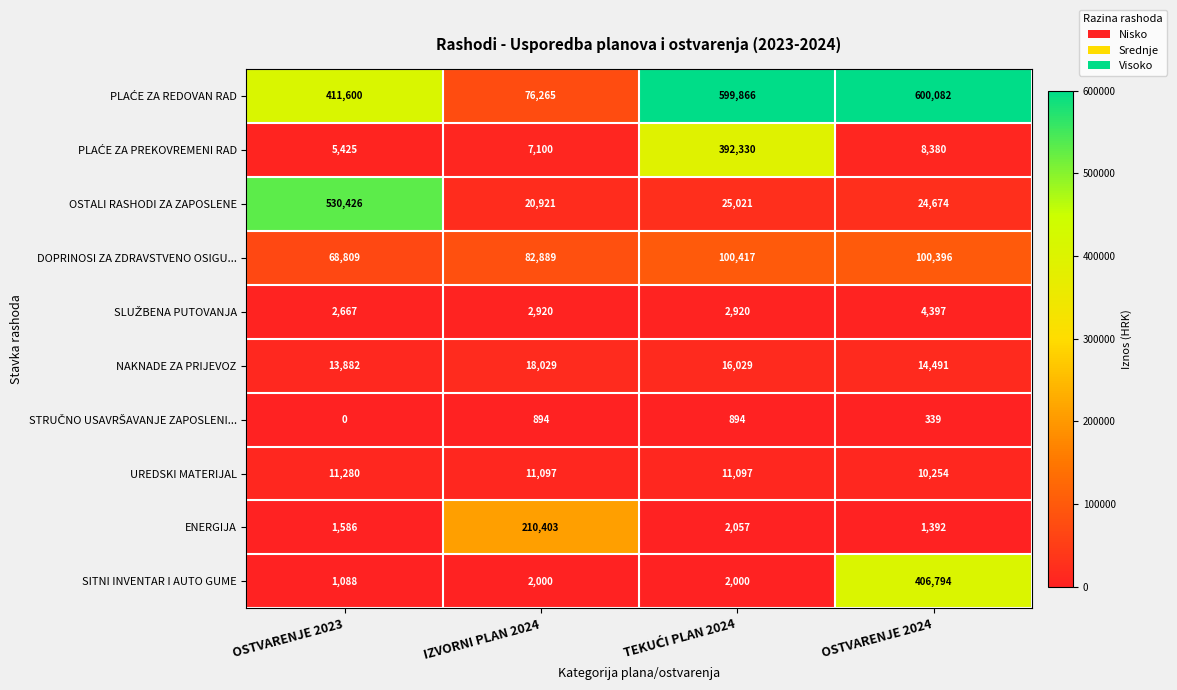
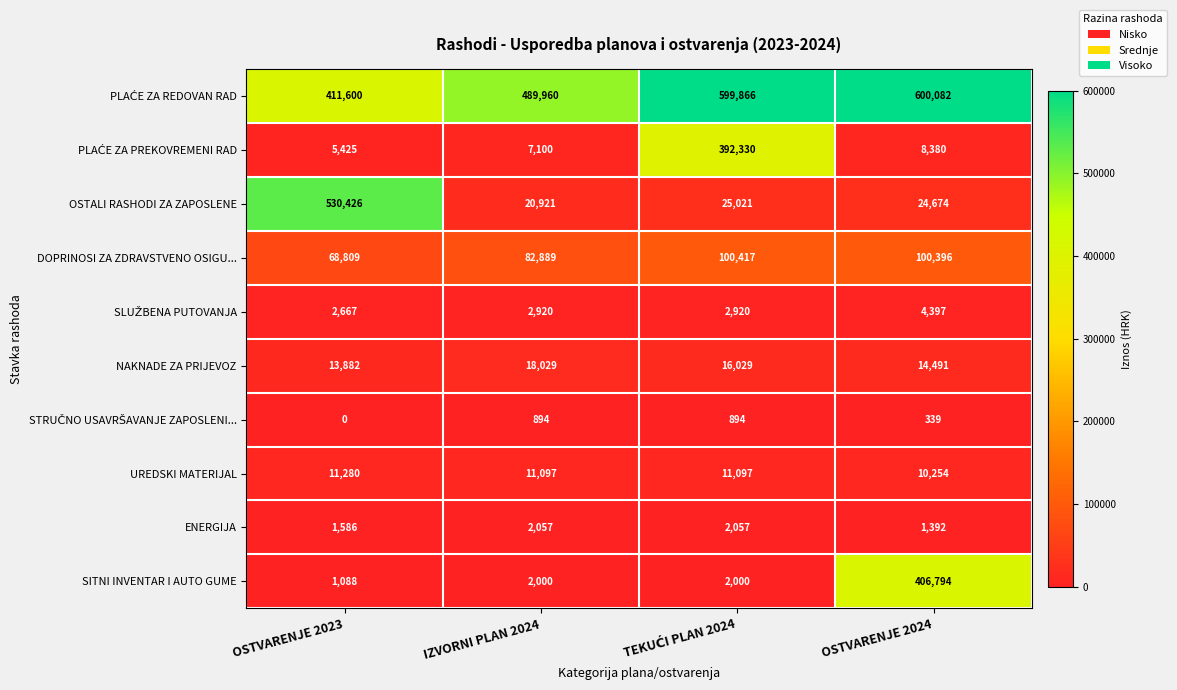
  {
    "PLAĆE ZA REDOVAN RAD": {
      "OSTVARENJE 2023": "411,600",
-     "IZVORNI PLAN 2024": "76,265",
+     "IZVORNI PLAN 2024": "489,960",
      "TEKUĆI PLAN 2024": "599,866",
      "OSTVARENJE 2024": "600,082"
    },
    "PLAĆE ZA PREKOVREMENI RAD": {
      "OSTVARENJE 2023": "5,425",
      "IZVORNI PLAN 2024": "7,100",
      "TEKUĆI PLAN 2024": "392,330",
      "OSTVARENJE 2024": "8,380"
    },
    "OSTALI RASHODI ZA ZAPOSLENE": {
      "OSTVARENJE 2023": "530,426",
      "IZVORNI PLAN 2024": "20,921",
      "TEKUĆI PLAN 2024": "25,021",
      "OSTVARENJE 2024": "24,674"
    },
    "DOPRINOSI ZA ZDRAVSTVENO OSIGU...": {
      "OSTVARENJE 2023": "68,809",
      "IZVORNI PLAN 2024": "82,889",
      "TEKUĆI PLAN 2024": "100,417",
      "OSTVARENJE 2024": "100,396"
    },
    "SLUŽBENA PUTOVANJA": {
      "OSTVARENJE 2023": "2,667",
      "IZVORNI PLAN 2024": "2,920",
      "TEKUĆI PLAN 2024": "2,920",
      "OSTVARENJE 2024": "4,397"
    },
    "NAKNADE ZA PRIJEVOZ": {
      "OSTVARENJE 2023": "13,882",
      "IZVORNI PLAN 2024": "18,029",
      "TEKUĆI PLAN 2024": "16,029",
      "OSTVARENJE 2024": "14,491"
    },
    "STRUČNO USAVRŠAVANJE ZAPOSLENI...": {
      "OSTVARENJE 2023": "0",
      "IZVORNI PLAN 2024": "894",
      "TEKUĆI PLAN 2024": "894",
      "OSTVARENJE 2024": "339"
    },
    "UREDSKI MATERIJAL": {
      "OSTVARENJE 2023": "11,280",
      "IZVORNI PLAN 2024": "11,097",
      "TEKUĆI PLAN 2024": "11,097",
      "OSTVARENJE 2024": "10,254"
    },
    "ENERGIJA": {
      "OSTVARENJE 2023": "1,586",
-     "IZVORNI PLAN 2024": "210,403",
+     "IZVORNI PLAN 2024": "2,057",
      "TEKUĆI PLAN 2024": "2,057",
      "OSTVARENJE 2024": "1,392"
    },
    "SITNI INVENTAR I AUTO GUME": {
      "OSTVARENJE 2023": "1,088",
      "IZVORNI PLAN 2024": "2,000",
      "TEKUĆI PLAN 2024": "2,000",
      "OSTVARENJE 2024": "406,794"
    }
  }
